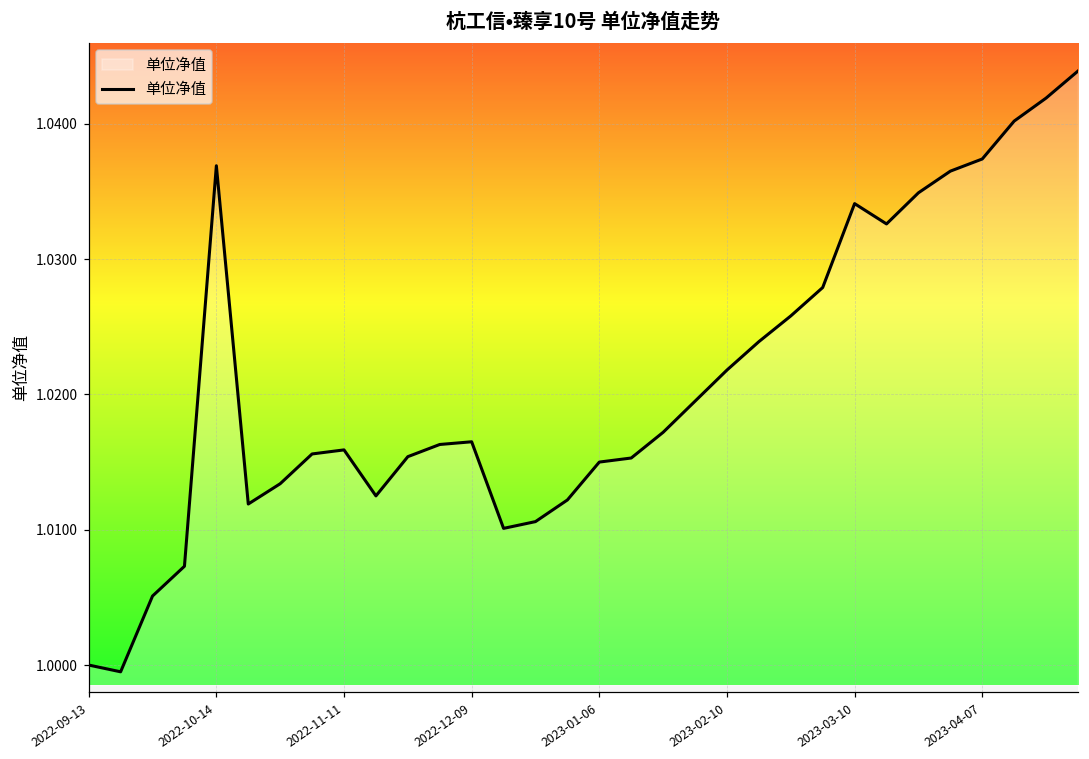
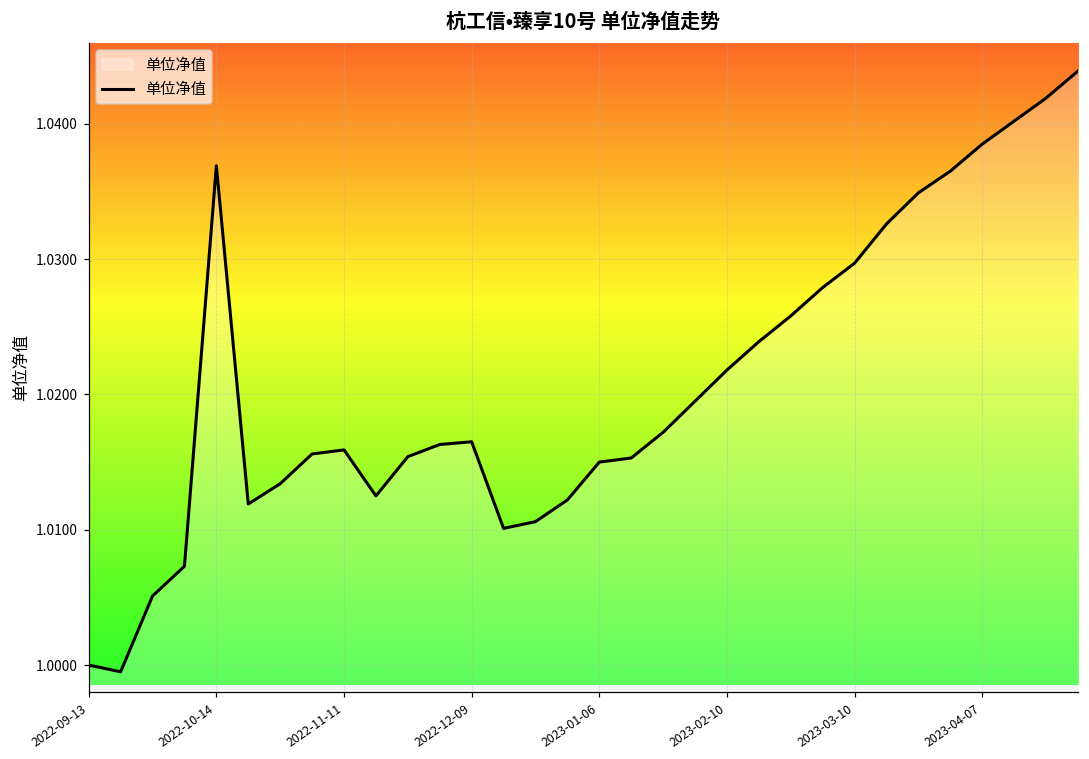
  {
    "2022-09-13": 1.0000,
    "2022-10-14": 1.0369,
    "2022-11-11": 1.0159,
    "2022-12-09": 1.0165,
    "2023-01-06": 1.0150,
    "2023-02-10": 1.0218,
-   "2023-03-10": 1.0341,
-   "2023-04-07": 1.0374
+   "2023-03-10": 1.0297,
+   "2023-04-07": 1.0385
  }
